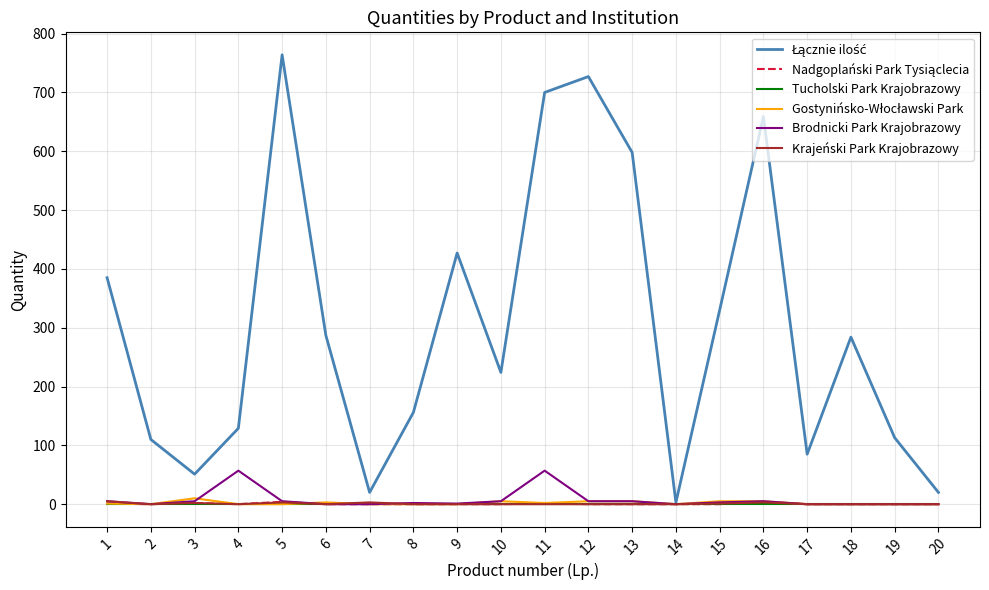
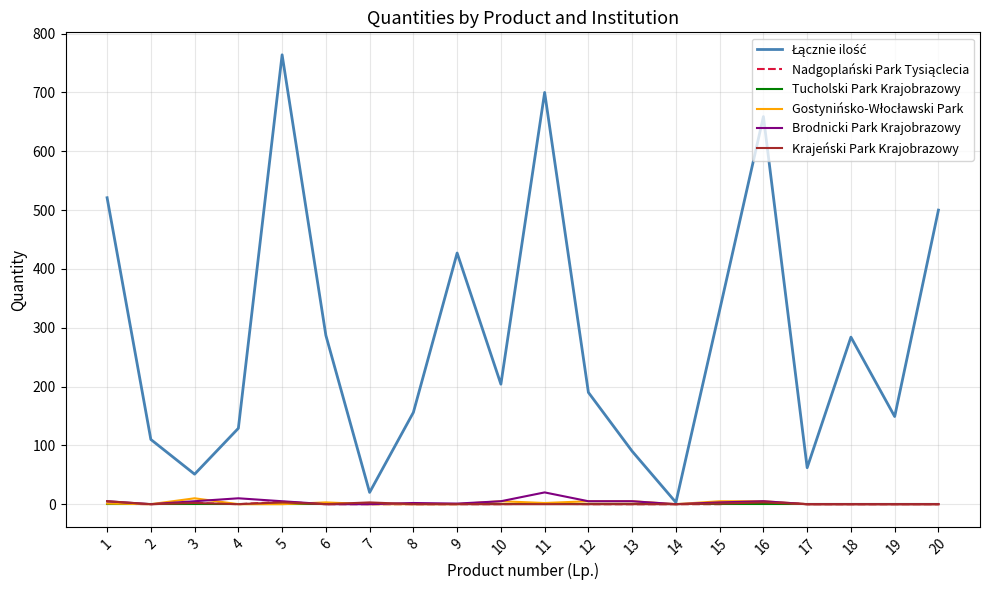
  {
    "Łącznie ilość": {
-     "1": 390,
+     "1": 520,
      "2": 110,
      "3": 50,
      "4": 130,
      "5": 760,
      "6": 290,
      "7": 20,
      "8": 160,
      "9": 430,
-     "10": 220,
+     "10": 200,
      "11": 700,
-     "12": 730,
-     "13": 600,
+     "12": 190,
+     "13": 90,
      "15": 330,
-     "17": 90,
+     "17": 60,
      "18": 280,
-     "19": 110,
-     "20": 20
+     "19": 150,
+     "20": 500
    },
    "Gostynińsko-Włocławski Park": {
      "3": 10
    },
    "Brodnicki Park Krajobrazowy": {
-     "4": 60,
-     "11": 60
+     "4": 10,
+     "11": 20
    }
  }
